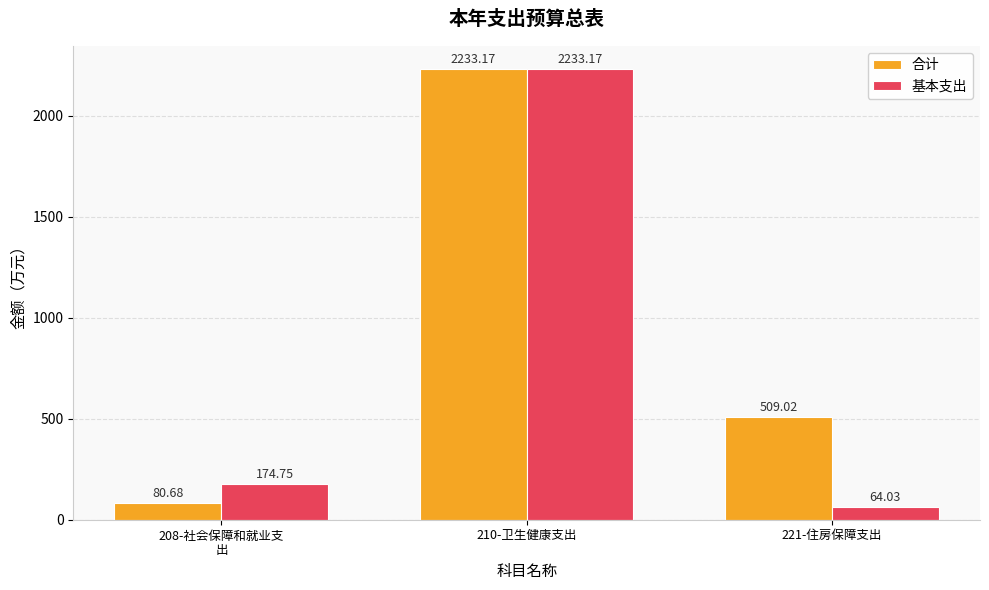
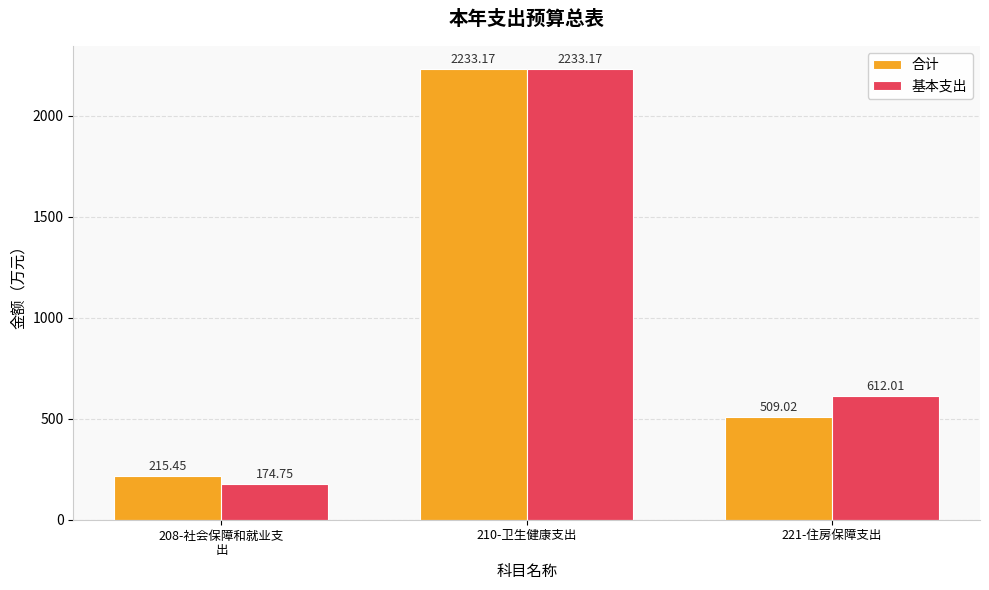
  {
    "合计": {
-     "208-社会保障和就业支 出": 80.68,
+     "208-社会保障和就业支 出": 215.45,
      "210-卫生健康支出": 2233.17,
      "221-住房保障支出": 509.02
    },
    "基本支出": {
      "208-社会保障和就业支 出": 174.75,
      "210-卫生健康支出": 2233.17,
-     "221-住房保障支出": 64.03
+     "221-住房保障支出": 612.01
    }
  }
